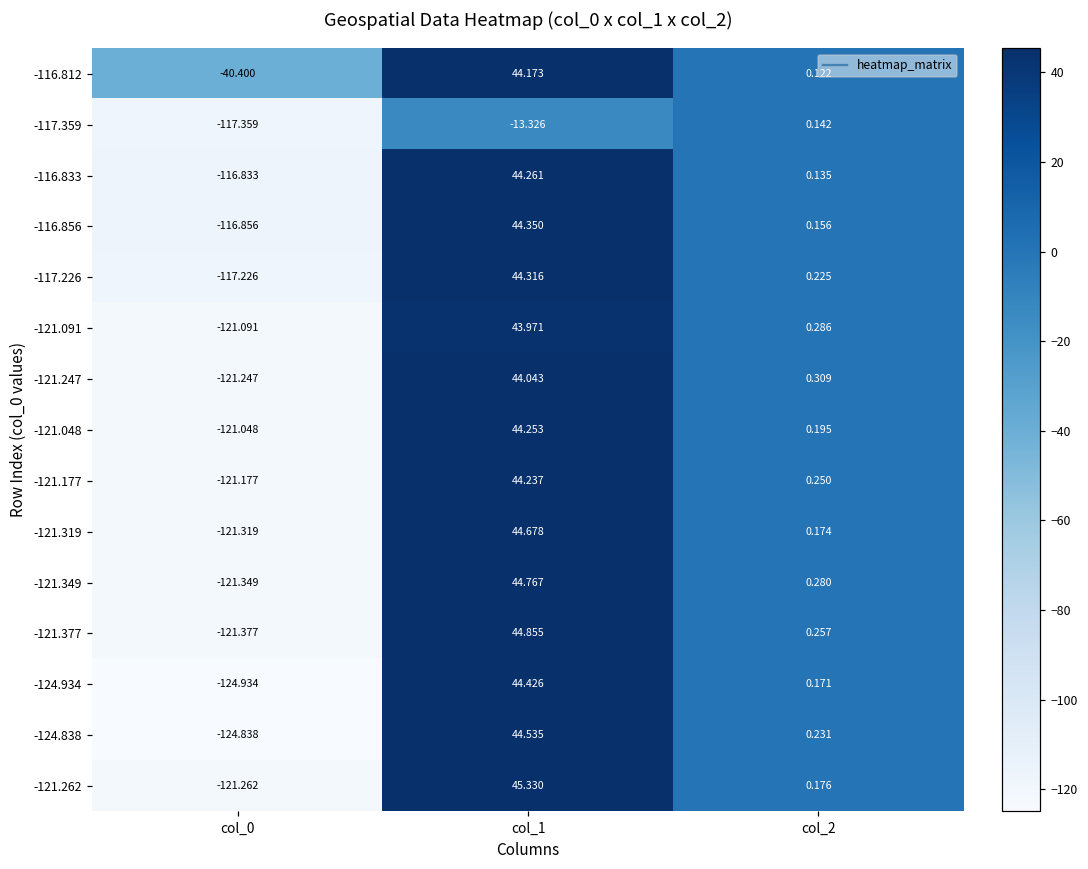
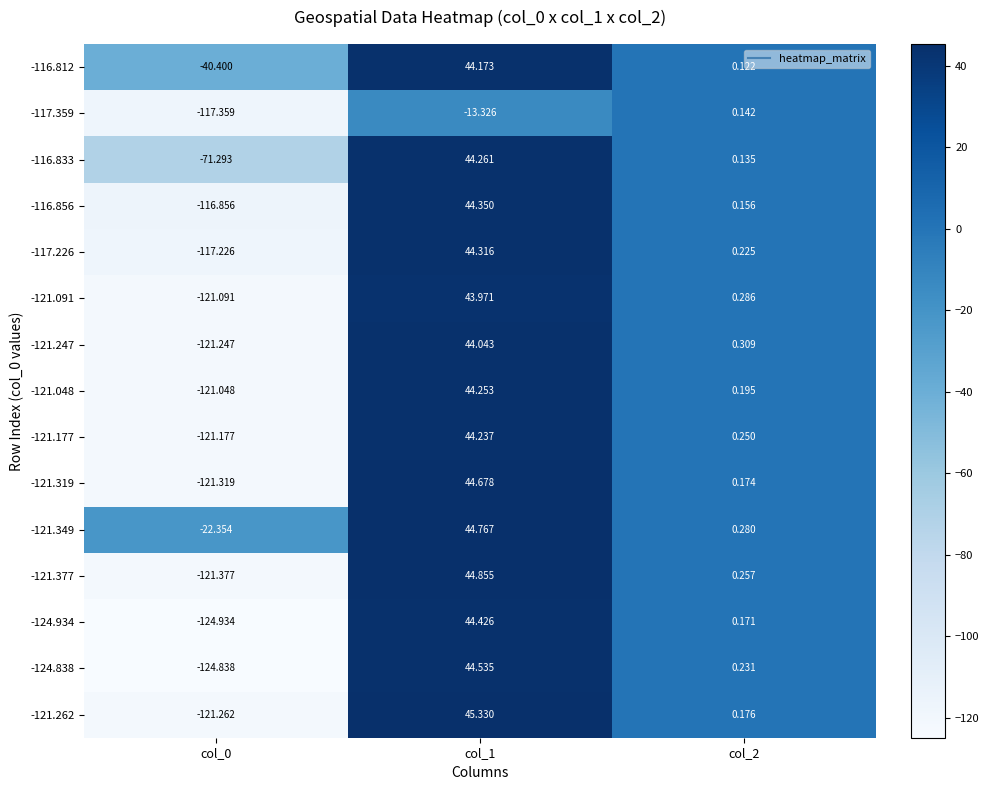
  {
    "-116.812": {
      "col_0": -40.400,
      "col_1": 44.173
    },
    "-117.359": {
      "col_0": -117.359,
      "col_1": -13.326,
      "col_2": 0.142
    },
    "-116.833": {
-     "col_0": -116.833,
+     "col_0": -71.293,
      "col_1": 44.261,
      "col_2": 0.135
    },
    "-116.856": {
      "col_0": -116.856,
      "col_1": 44.350,
      "col_2": 0.156
    },
    "-117.226": {
      "col_0": -117.226,
      "col_1": 44.316,
      "col_2": 0.225
    },
    "-121.091": {
      "col_0": -121.091,
      "col_1": 43.971,
      "col_2": 0.286
    },
    "-121.247": {
      "col_0": -121.247,
      "col_1": 44.043,
      "col_2": 0.309
    },
    "-121.048": {
      "col_0": -121.048,
      "col_1": 44.253,
      "col_2": 0.195
    },
    "-121.177": {
      "col_0": -121.177,
      "col_1": 44.237,
      "col_2": 0.250
    },
    "-121.319": {
      "col_0": -121.319,
      "col_1": 44.678,
      "col_2": 0.174
    },
    "-121.349": {
-     "col_0": -121.349,
+     "col_0": -22.354,
      "col_1": 44.767,
      "col_2": 0.280
    },
    "-121.377": {
      "col_0": -121.377,
      "col_1": 44.855,
      "col_2": 0.257
    },
    "-124.934": {
      "col_0": -124.934,
      "col_1": 44.426,
      "col_2": 0.171
    },
    "-124.838": {
      "col_0": -124.838,
      "col_1": 44.535,
      "col_2": 0.231
    },
    "-121.262": {
      "col_0": -121.262,
      "col_1": 45.330,
      "col_2": 0.176
    }
  }
